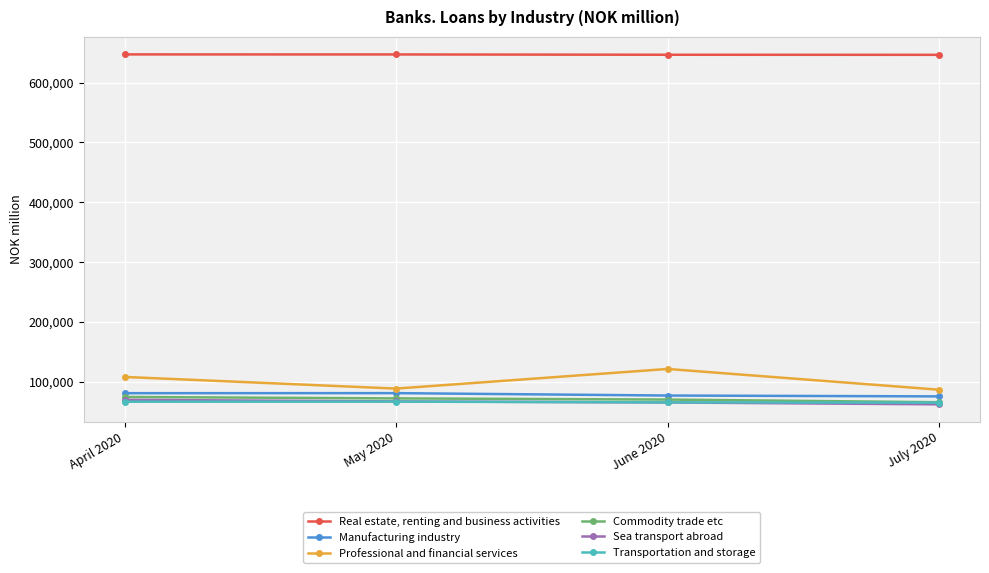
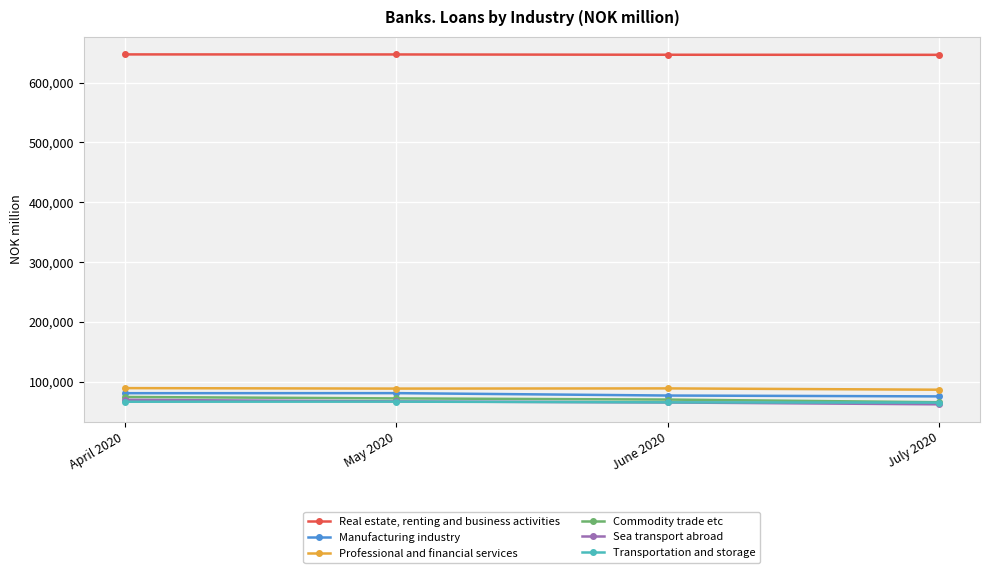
  {
    "Real estate, renting and business activities": {
      "April 2020": "650,000",
      "May 2020": "650,000",
      "June 2020": "650,000",
      "July 2020": "650,000"
    },
    "Professional and financial services": {
-     "April 2020": "110,000",
+     "April 2020": "90,000",
      "May 2020": "90,000",
-     "June 2020": "120,000",
+     "June 2020": "90,000",
      "July 2020": "90,000"
    },
    "Commodity trade etc": {
      "April 2020": "70,000",
      "May 2020": "70,000",
      "June 2020": "70,000"
    }
  }
